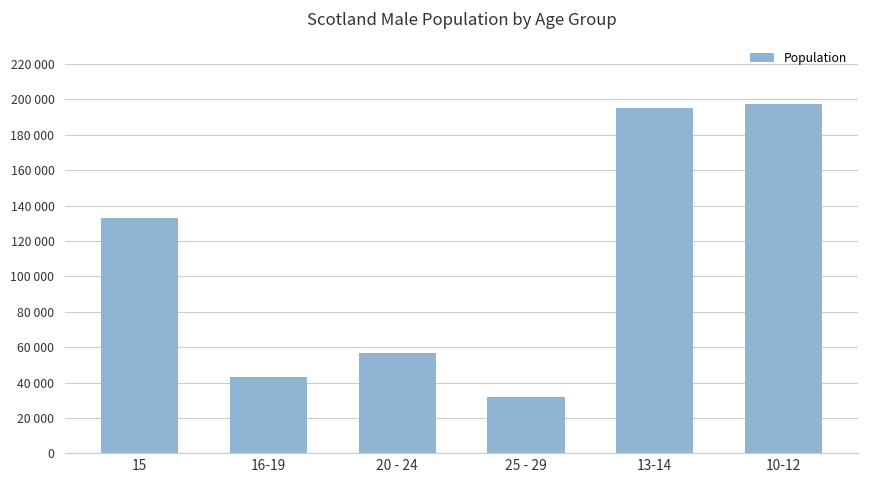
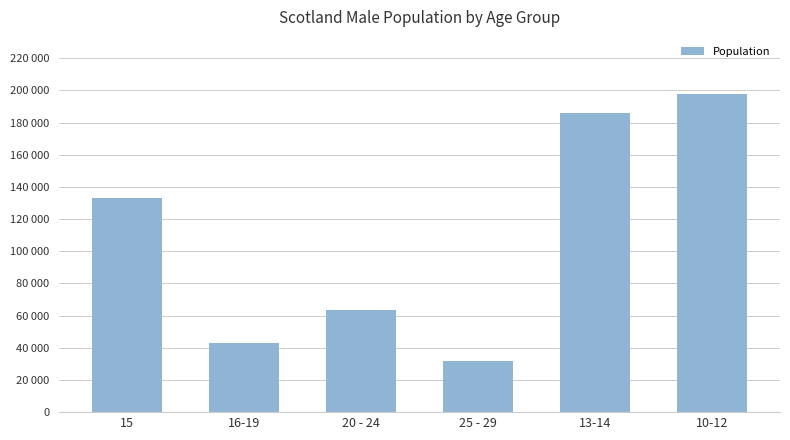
  {
    "15": 133000,
    "16-19": 43000,
-   "20 - 24": 57000,
+   "20 - 24": 63000,
    "25 - 29": 32000,
-   "13-14": 195000,
+   "13-14": 186000,
    "10-12": 198000
  }
